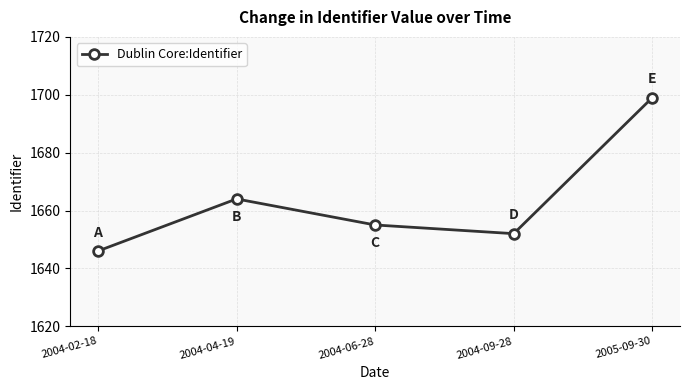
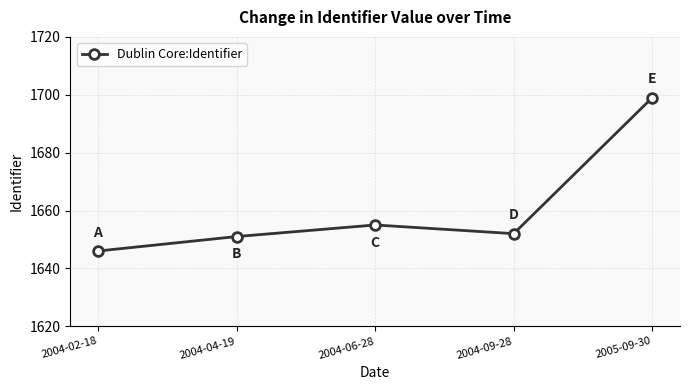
  {
    "2004-02-18": 1646,
-   "2004-04-19": 1664,
+   "2004-04-19": 1651,
    "2004-06-28": 1655,
    "2004-09-28": 1652,
    "2005-09-30": 1699
  }
